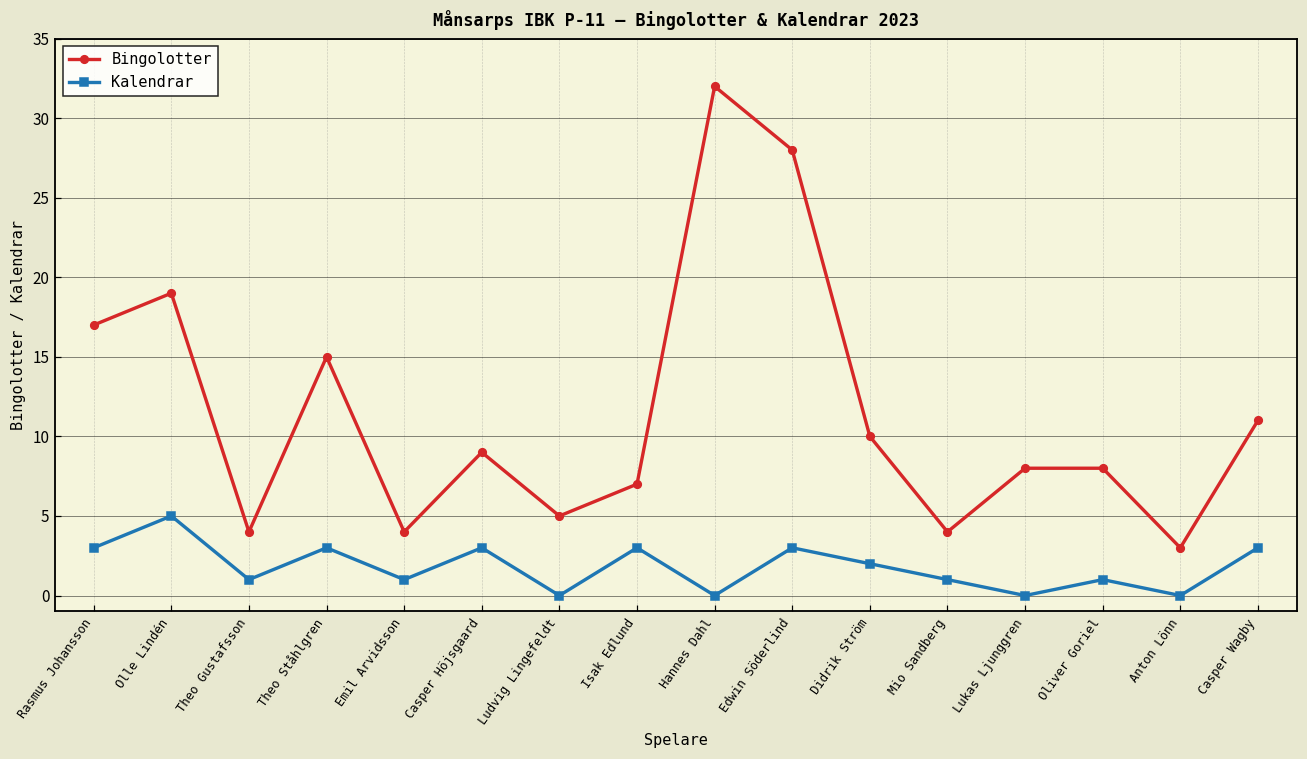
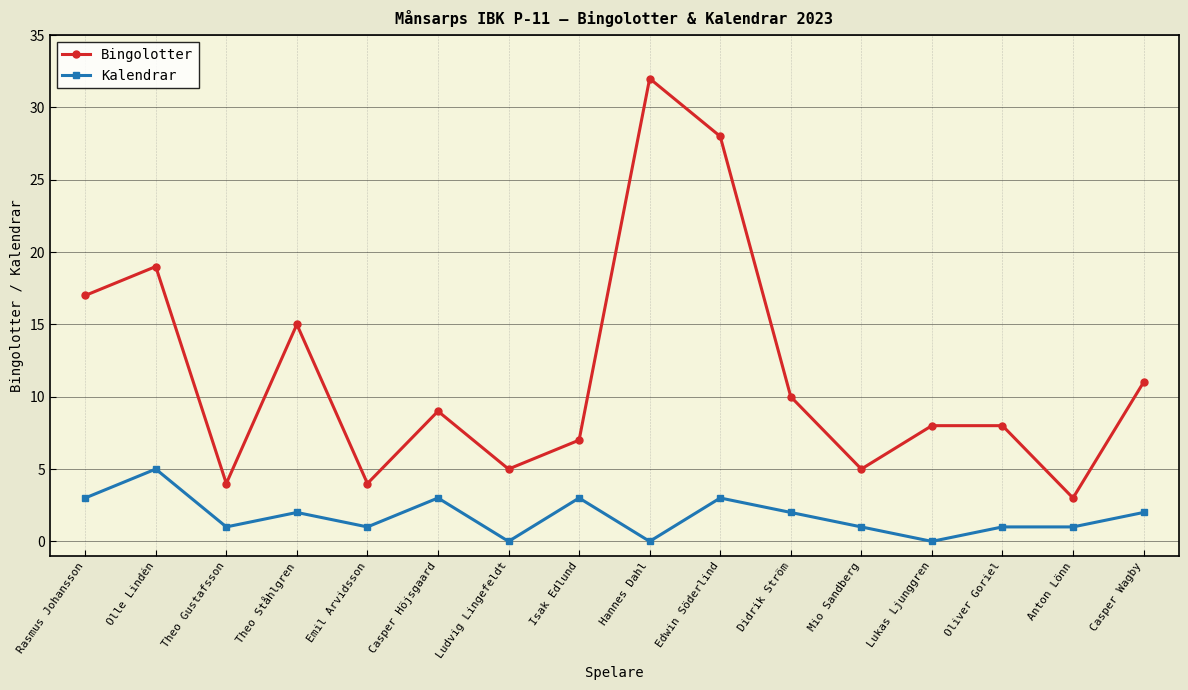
  {
    "Bingolotter": {
      "Rasmus Johansson": 17,
      "Olle Lindén": 19,
      "Theo Gustafsson": 4,
      "Theo Ståhlgren": 15,
      "Emil Arvidsson": 4,
      "Casper Höjsgaard": 9,
      "Ludvig Lingefeldt": 5,
      "Isak Edlund": 7,
      "Hannes Dahl": 32,
      "Edwin Söderlind": 28,
      "Didrik Ström": 10,
-     "Mio Sandberg": 4,
+     "Mio Sandberg": 5,
      "Lukas Ljunggren": 8,
      "Oliver Goriel": 8,
      "Anton Lönn": 3,
      "Casper Wagby": 11
    },
    "Kalendrar": {
      "Rasmus Johansson": 3,
      "Olle Lindén": 5,
      "Theo Gustafsson": 1,
-     "Theo Ståhlgren": 3,
+     "Theo Ståhlgren": 2,
      "Emil Arvidsson": 1,
      "Casper Höjsgaard": 3,
      "Ludvig Lingefeldt": 0,
      "Isak Edlund": 3,
      "Hannes Dahl": 0,
      "Edwin Söderlind": 3,
      "Didrik Ström": 2,
      "Mio Sandberg": 1,
      "Lukas Ljunggren": 0,
      "Oliver Goriel": 1,
-     "Anton Lönn": 0,
-     "Casper Wagby": 3
+     "Anton Lönn": 1,
+     "Casper Wagby": 2
    }
  }
